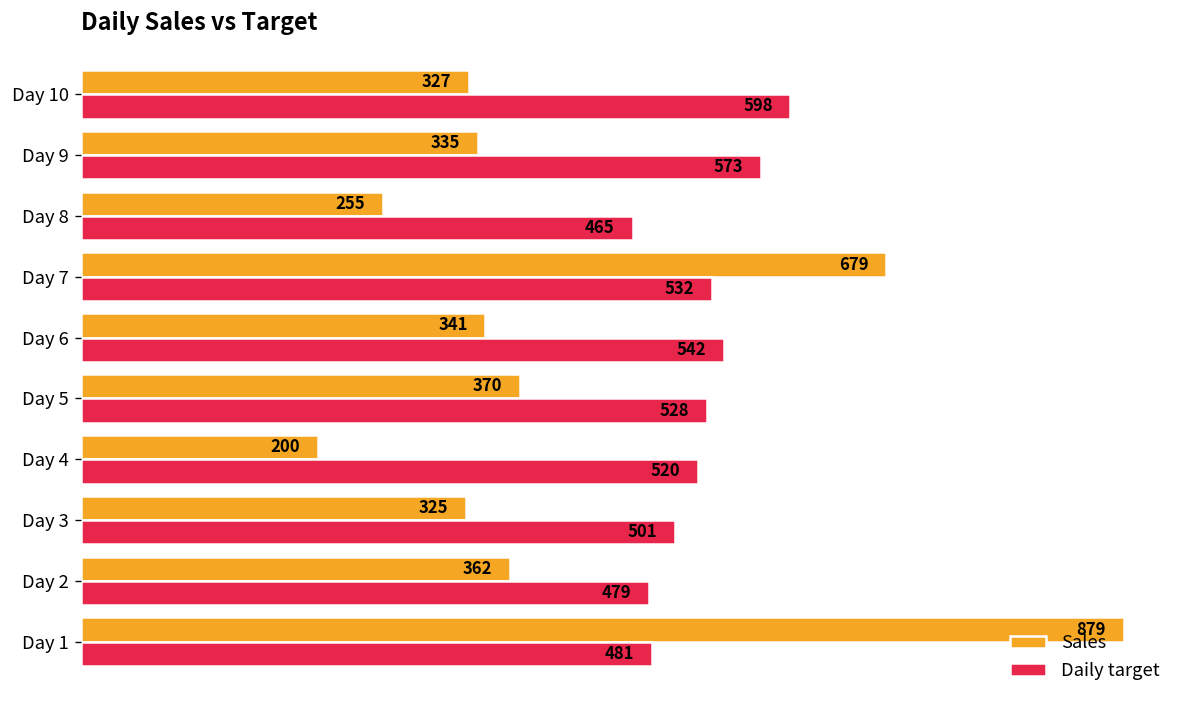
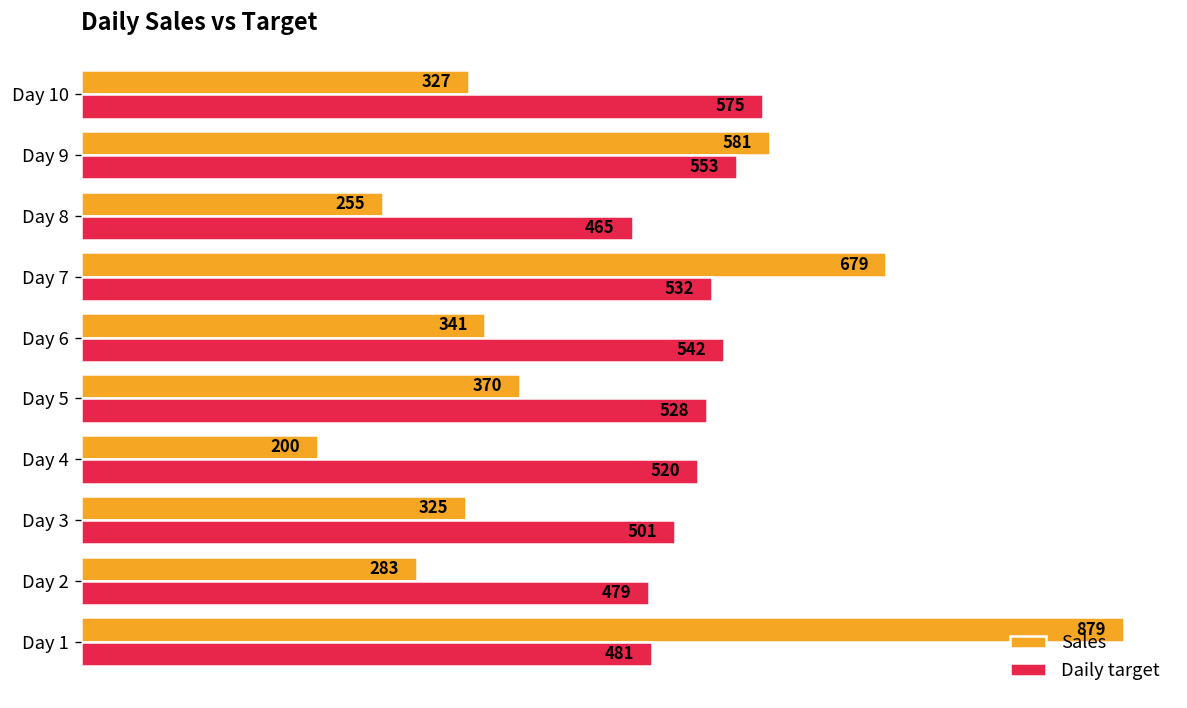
  {
    "Sales": {
      "Day 10": 327,
-     "Day 9": 335,
+     "Day 9": 581,
      "Day 8": 255,
      "Day 7": 679,
      "Day 6": 341,
      "Day 5": 370,
      "Day 4": 200,
      "Day 3": 325,
-     "Day 2": 362,
+     "Day 2": 283,
      "Day 1": 879
    },
    "Daily target": {
-     "Day 10": 598,
-     "Day 9": 573,
+     "Day 10": 575,
+     "Day 9": 553,
      "Day 8": 465,
      "Day 7": 532,
      "Day 6": 542,
      "Day 5": 528,
      "Day 4": 520,
      "Day 3": 501,
      "Day 2": 479,
      "Day 1": 481
    }
  }
